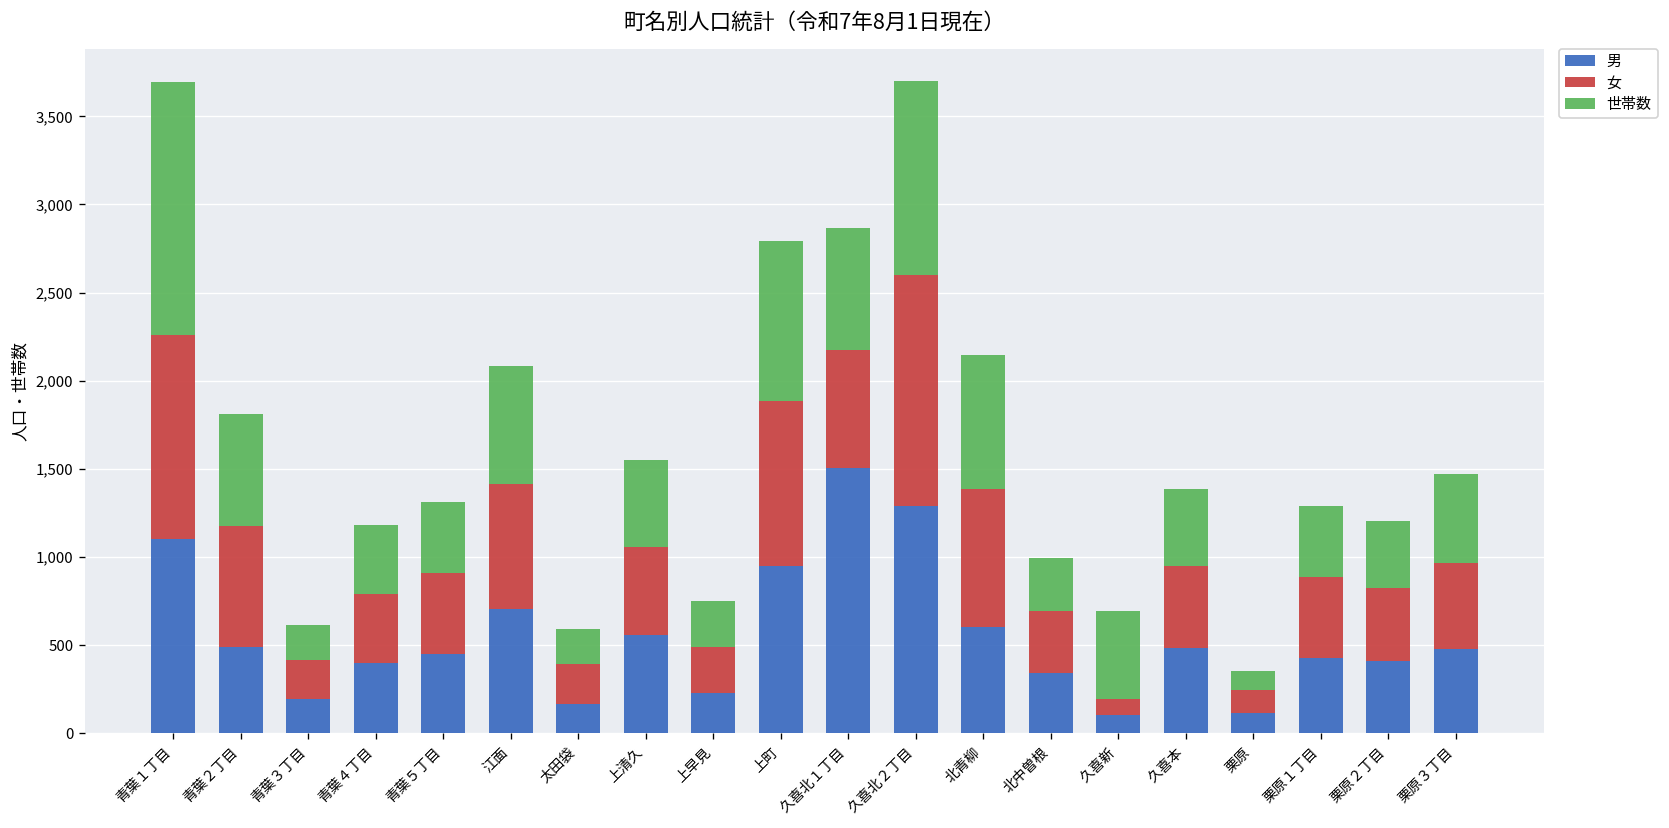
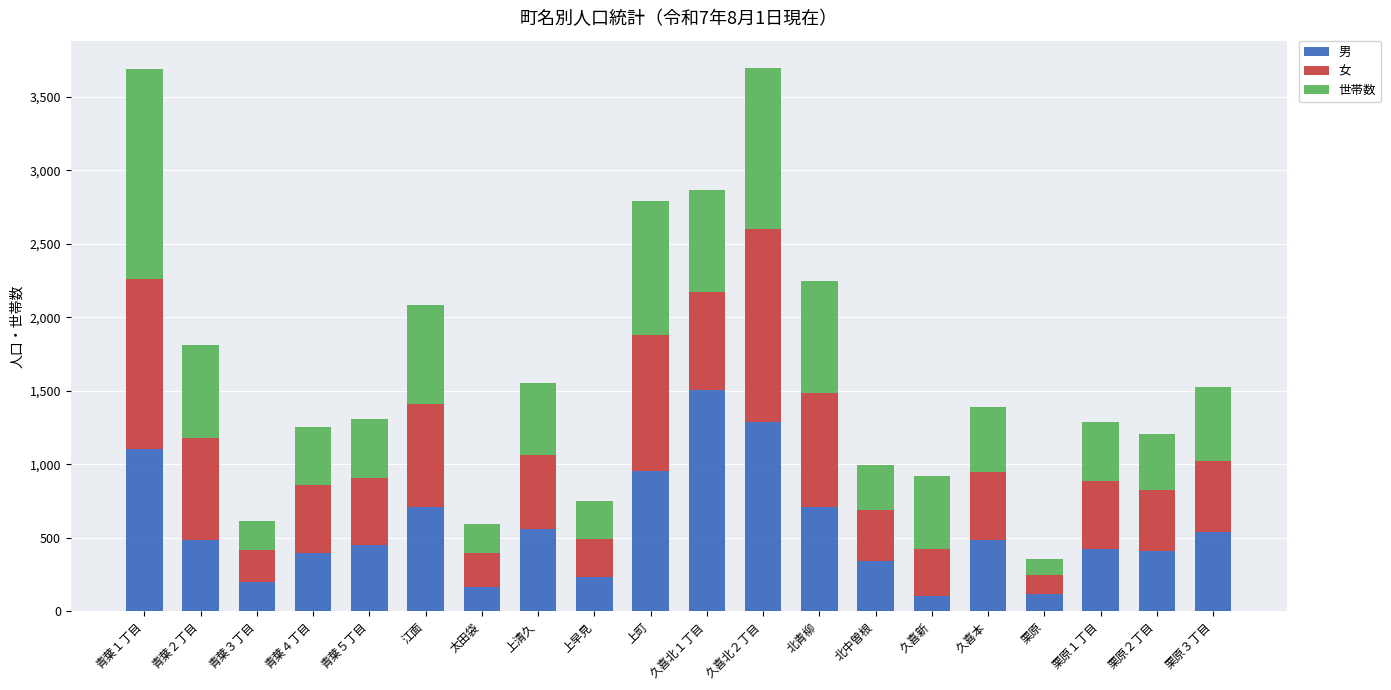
  {
    "男": {
      "青葉１丁目": "1,110",
      "青葉２丁目": "490",
      "青葉３丁目": "200",
      "青葉４丁目": "400",
      "青葉５丁目": "450",
      "江面": "710",
      "太田袋": "170",
      "上清久": "560",
      "上早見": "230",
      "上町": "950",
      "久喜北１丁目": "1,500",
      "久喜北２丁目": "1,290",
-     "北青柳": "610",
+     "北青柳": "710",
      "北中曽根": "340",
      "久喜新": "110",
      "久喜本": "480",
      "栗原": "120",
      "栗原１丁目": "430",
      "栗原２丁目": "410",
-     "栗原３丁目": "480"
+     "栗原３丁目": "540"
    },
    "女": {
      "青葉１丁目": "1,150",
      "青葉２丁目": "690",
      "青葉３丁目": "220",
-     "青葉４丁目": "390",
+     "青葉４丁目": "460",
      "青葉５丁目": "460",
      "江面": "710",
      "太田袋": "230",
      "上清久": "500",
      "上早見": "260",
      "上町": "930",
      "久喜北１丁目": "670",
      "久喜北２丁目": "1,310",
      "北青柳": "780",
      "北中曽根": "350",
-     "久喜新": "90",
+     "久喜新": "320",
      "久喜本": "460",
      "栗原": "130",
      "栗原１丁目": "460",
      "栗原２丁目": "410",
      "栗原３丁目": "490"
    },
    "世帯数": {
      "青葉１丁目": "1,430",
      "青葉２丁目": "630",
      "青葉３丁目": "190",
      "青葉４丁目": "390",
      "青葉５丁目": "400",
      "江面": "670",
      "太田袋": "200",
      "上清久": "490",
      "上早見": "260",
      "上町": "910",
      "久喜北１丁目": "690",
      "久喜北２丁目": "1,100",
      "北青柳": "760",
      "北中曽根": "310",
      "久喜新": "500",
      "久喜本": "440",
      "栗原": "110",
      "栗原１丁目": "400",
      "栗原２丁目": "380",
      "栗原３丁目": "510"
    }
  }
